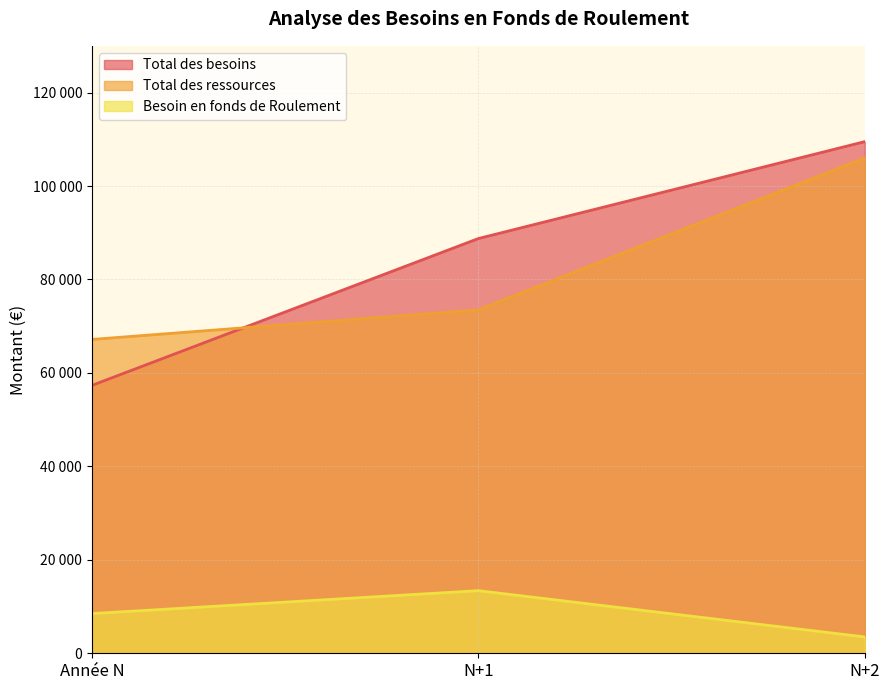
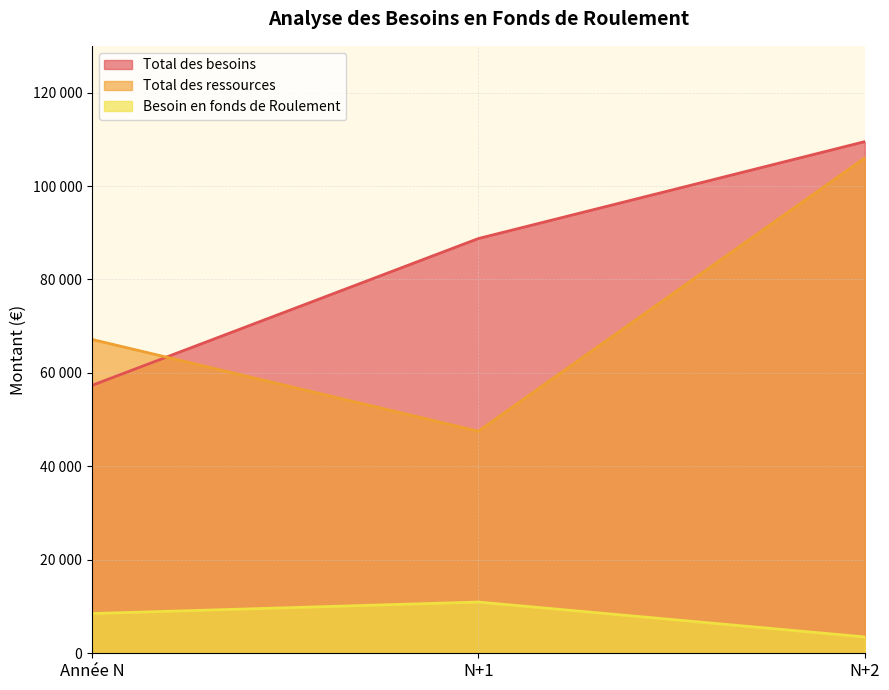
  {
    "Total des besoins": {
      "Année N": 57000,
      "N+1": 89000,
      "N+2": 110000
    },
    "Total des ressources": {
      "Année N": 67000,
-     "N+1": 74000,
+     "N+1": 48000,
      "N+2": 106000
    },
    "Besoin en fonds de Roulement": {
      "Année N": 9000,
-     "N+1": 13000,
+     "N+1": 11000,
      "N+2": 4000
    }
  }
